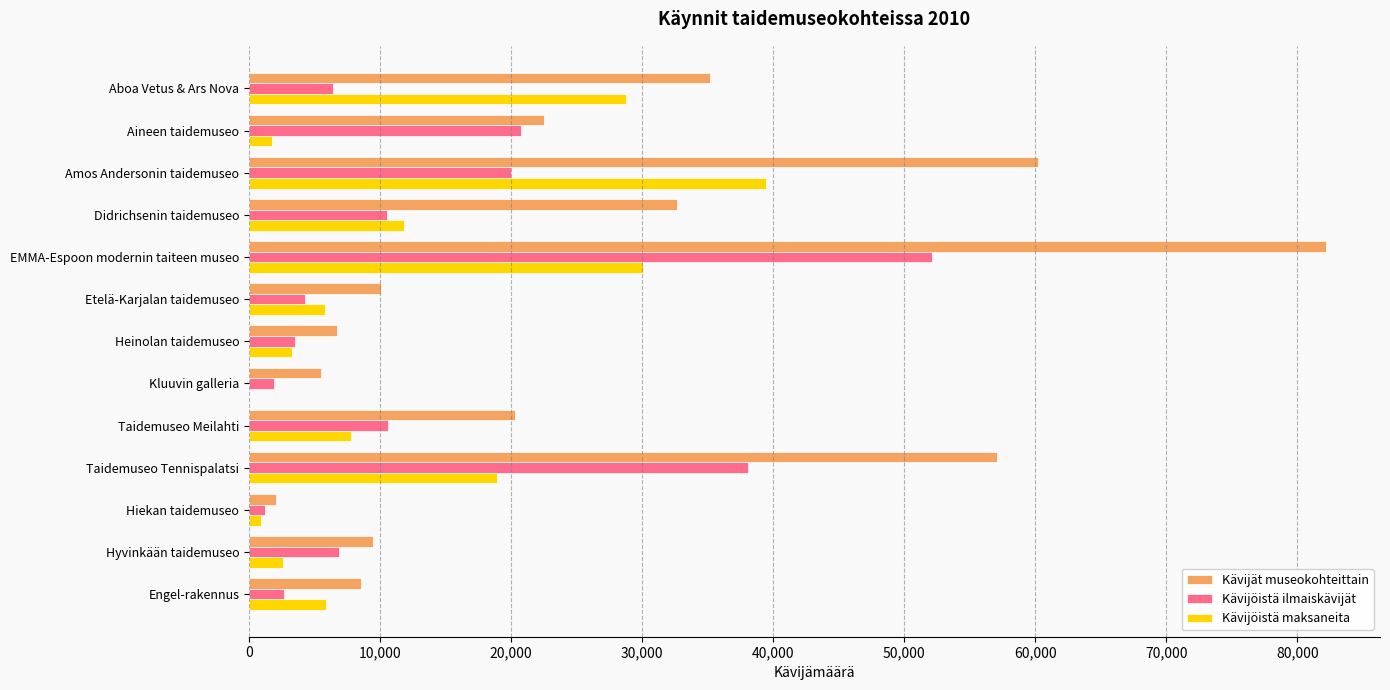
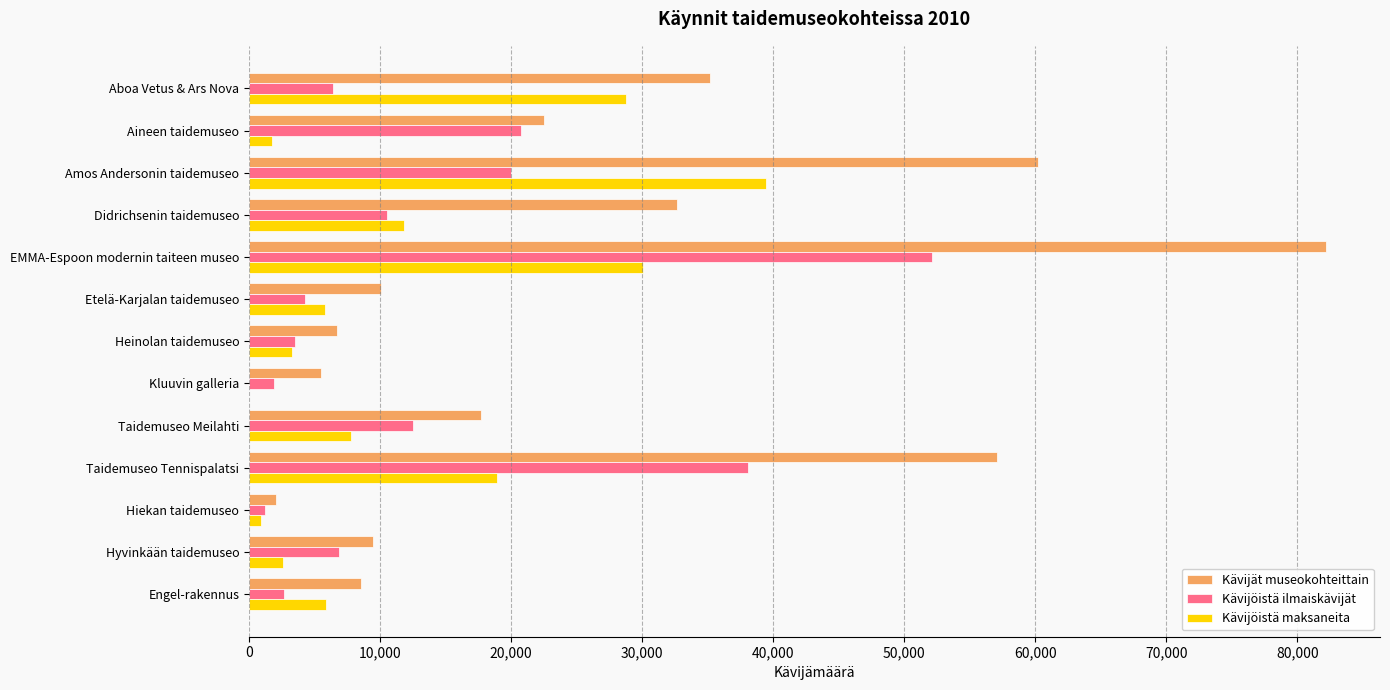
  {
    "Kävijät museokohteittain": {
      "Aboa Vetus & Ars Nova": "35,200",
      "Aineen taidemuseo": "22,500",
      "Amos Andersonin taidemuseo": "60,200",
      "Didrichsenin taidemuseo": "32,700",
      "EMMA-Espoon modernin taiteen museo": "82,200",
      "Etelä-Karjalan taidemuseo": "10,100",
      "Heinolan taidemuseo": "6,700",
      "Kluuvin galleria": "5,500",
-     "Taidemuseo Meilahti": "20,300",
+     "Taidemuseo Meilahti": "17,700",
      "Taidemuseo Tennispalatsi": "57,100",
      "Hiekan taidemuseo": "2,100",
      "Hyvinkään taidemuseo": "9,500",
      "Engel-rakennus": "8,500"
    },
    "Kävijöistä ilmaiskävijät": {
      "Aboa Vetus & Ars Nova": "6,400",
      "Aineen taidemuseo": "20,700",
      "Amos Andersonin taidemuseo": "20,000",
      "Didrichsenin taidemuseo": "10,500",
      "EMMA-Espoon modernin taiteen museo": "52,100",
      "Etelä-Karjalan taidemuseo": "4,300",
      "Heinolan taidemuseo": "3,500",
      "Kluuvin galleria": "1,900",
-     "Taidemuseo Meilahti": "10,600",
+     "Taidemuseo Meilahti": "12,500",
      "Taidemuseo Tennispalatsi": "38,100",
      "Hiekan taidemuseo": "1,200",
      "Hyvinkään taidemuseo": "6,900",
      "Engel-rakennus": "2,700"
    },
    "Kävijöistä maksaneita": {
      "Aboa Vetus & Ars Nova": "28,800",
      "Aineen taidemuseo": "1,800",
      "Amos Andersonin taidemuseo": "39,400",
      "Didrichsenin taidemuseo": "11,800",
      "EMMA-Espoon modernin taiteen museo": "30,100",
      "Etelä-Karjalan taidemuseo": "5,800",
      "Heinolan taidemuseo": "3,300",
      "Kluuvin galleria": "0",
      "Taidemuseo Meilahti": "7,800",
      "Taidemuseo Tennispalatsi": "18,900",
      "Hiekan taidemuseo": "900",
      "Hyvinkään taidemuseo": "2,600",
      "Engel-rakennus": "5,900"
    }
  }
